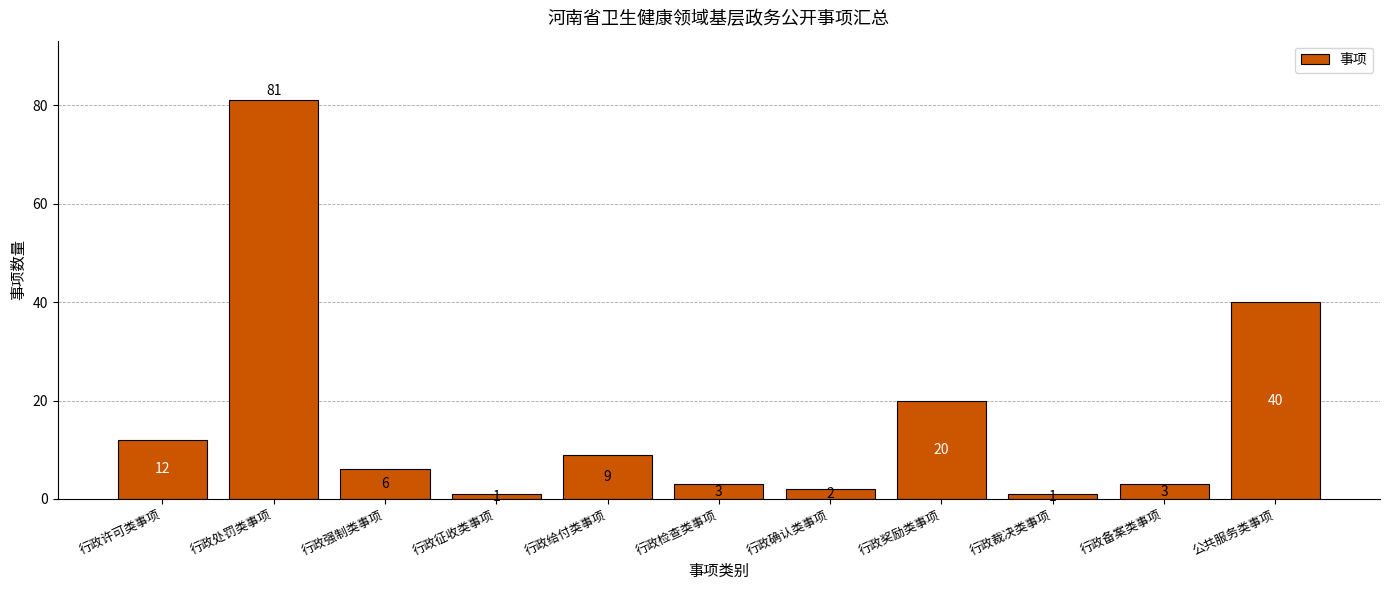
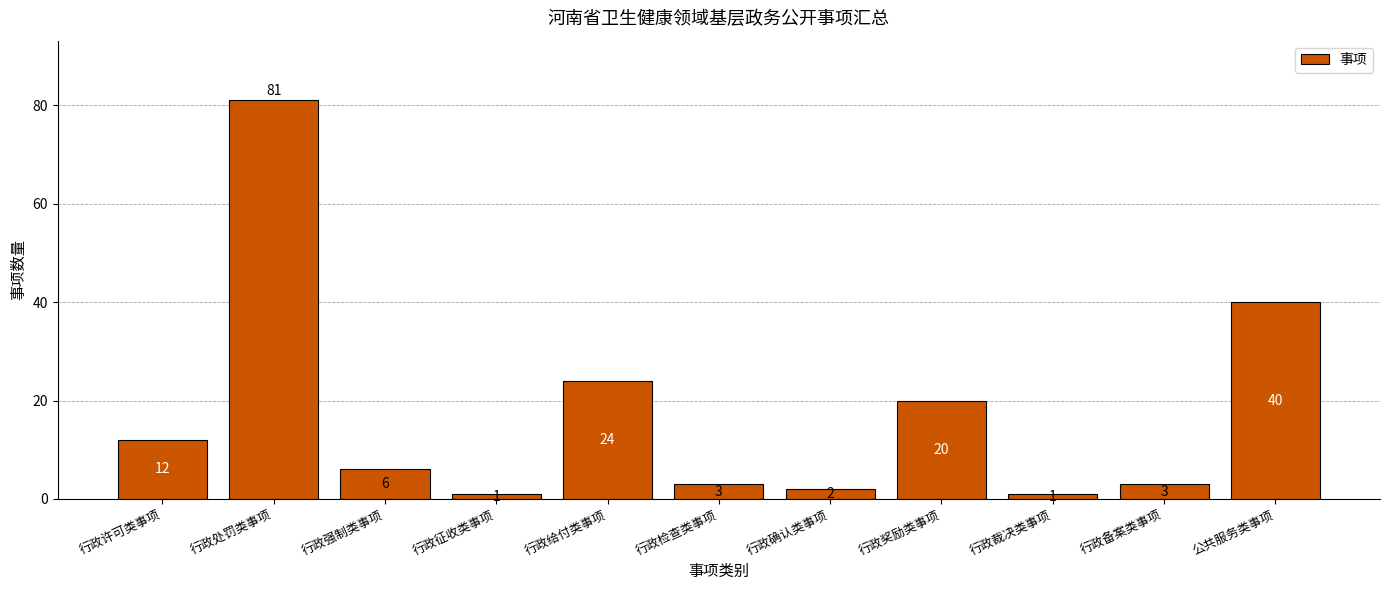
  {
    "行政许可类事项": 12,
    "行政处罚类事项": 81,
    "行政强制类事项": 6,
    "行政征收类事项": 1,
-   "行政给付类事项": 9,
+   "行政给付类事项": 24,
    "行政检查类事项": 3,
    "行政确认类事项": 2,
    "行政奖励类事项": 20,
    "行政裁决类事项": 1,
    "行政备案类事项": 3,
    "公共服务类事项": 40
  }
